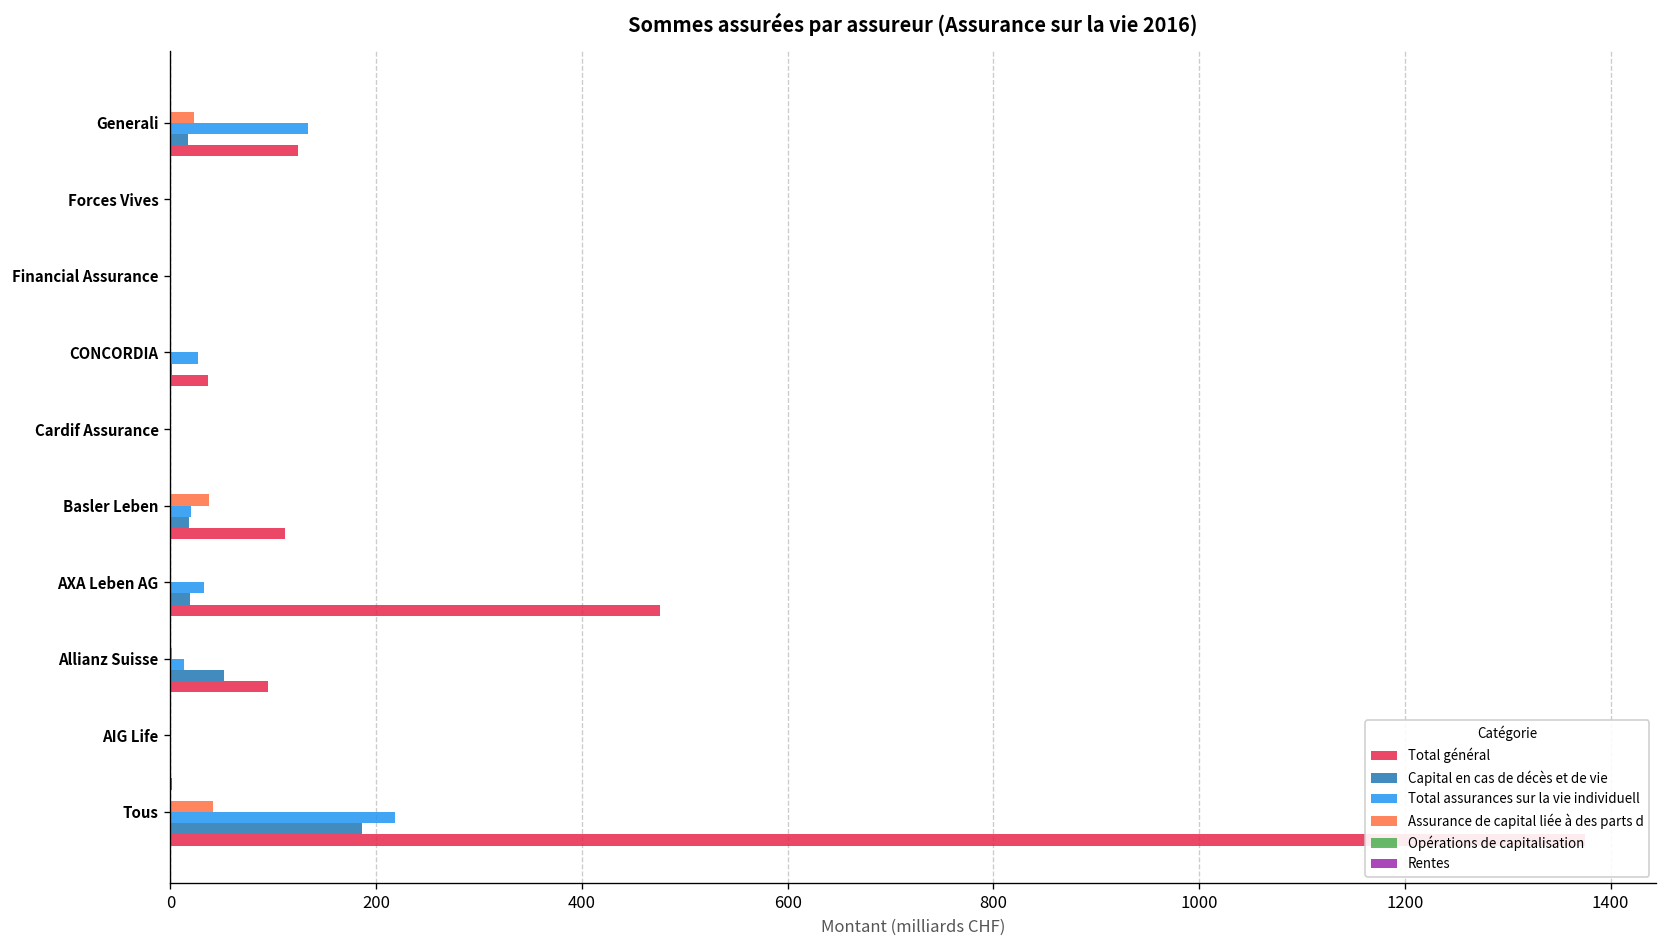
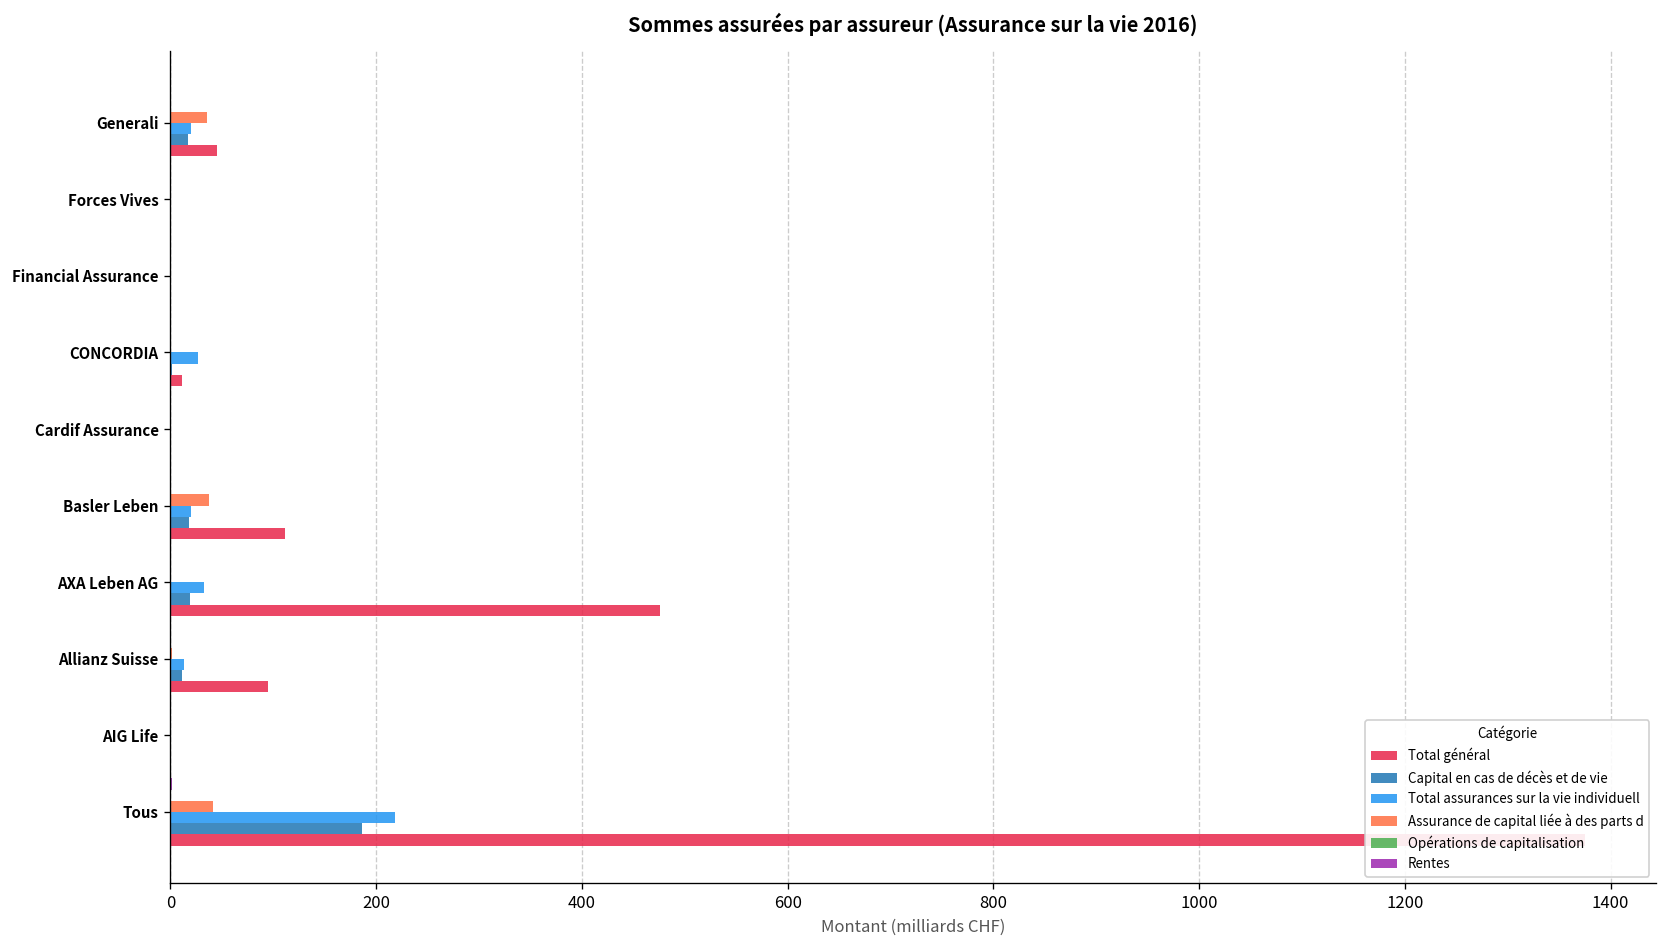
  {
    "Total général": {
-     "Generali": 120,
-     "CONCORDIA": 40,
+     "Generali": 50,
+     "CONCORDIA": 10,
      "Basler Leben": 110,
      "AXA Leben AG": 480,
      "Allianz Suisse": 100
    },
    "Capital en cas de décès et de vie": {
      "Generali": 20,
      "Cardif Assurance": 0,
      "Basler Leben": 20,
      "AXA Leben AG": 20,
-     "Allianz Suisse": 50,
+     "Allianz Suisse": 10,
      "Tous": 190
    },
    "Total assurances sur la vie individuell": {
-     "Generali": 130,
+     "Generali": 20,
      "CONCORDIA": 30,
      "Cardif Assurance": 0,
      "Basler Leben": 20,
      "AXA Leben AG": 30,
      "Allianz Suisse": 10,
      "Tous": 220
    },
    "Assurance de capital liée à des parts d": {
-     "Generali": 20,
+     "Generali": 40,
      "Forces Vives": 0,
      "Financial Assurance": 0,
      "Cardif Assurance": 0,
      "Basler Leben": 40,
      "Tous": 40
    },
    "Opérations de capitalisation": {
      "Forces Vives": 0,
      "Financial Assurance": 0,
      "CONCORDIA": 0,
      "Cardif Assurance": 0,
      "Allianz Suisse": 0,
      "AIG Life": 0
    },
    "Rentes": {
      "Financial Assurance": 0,
      "CONCORDIA": 0,
      "Cardif Assurance": 0
    }
  }
